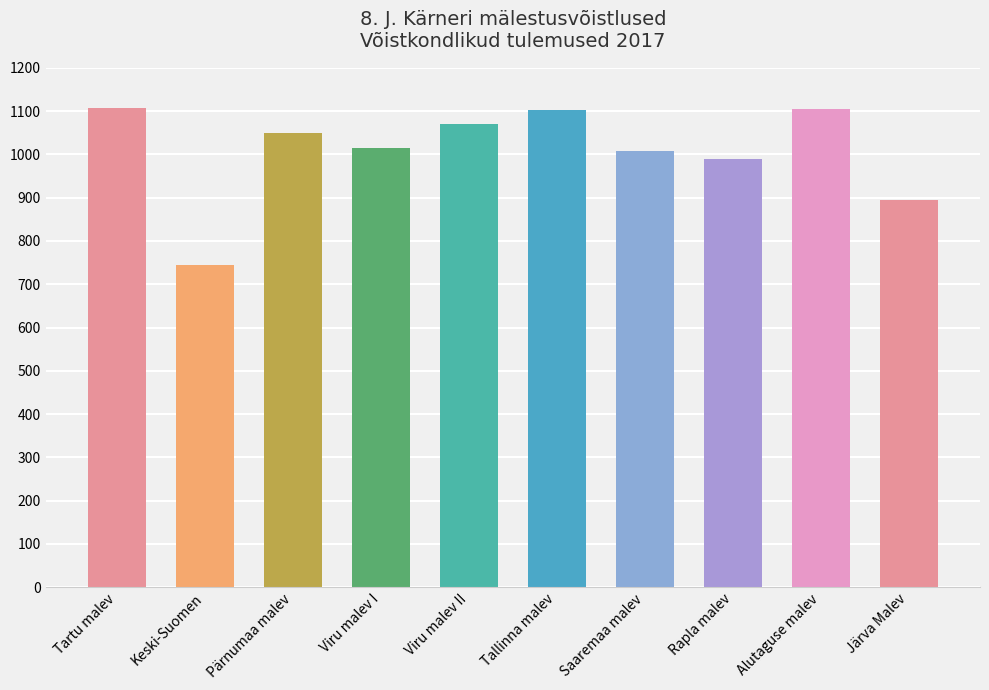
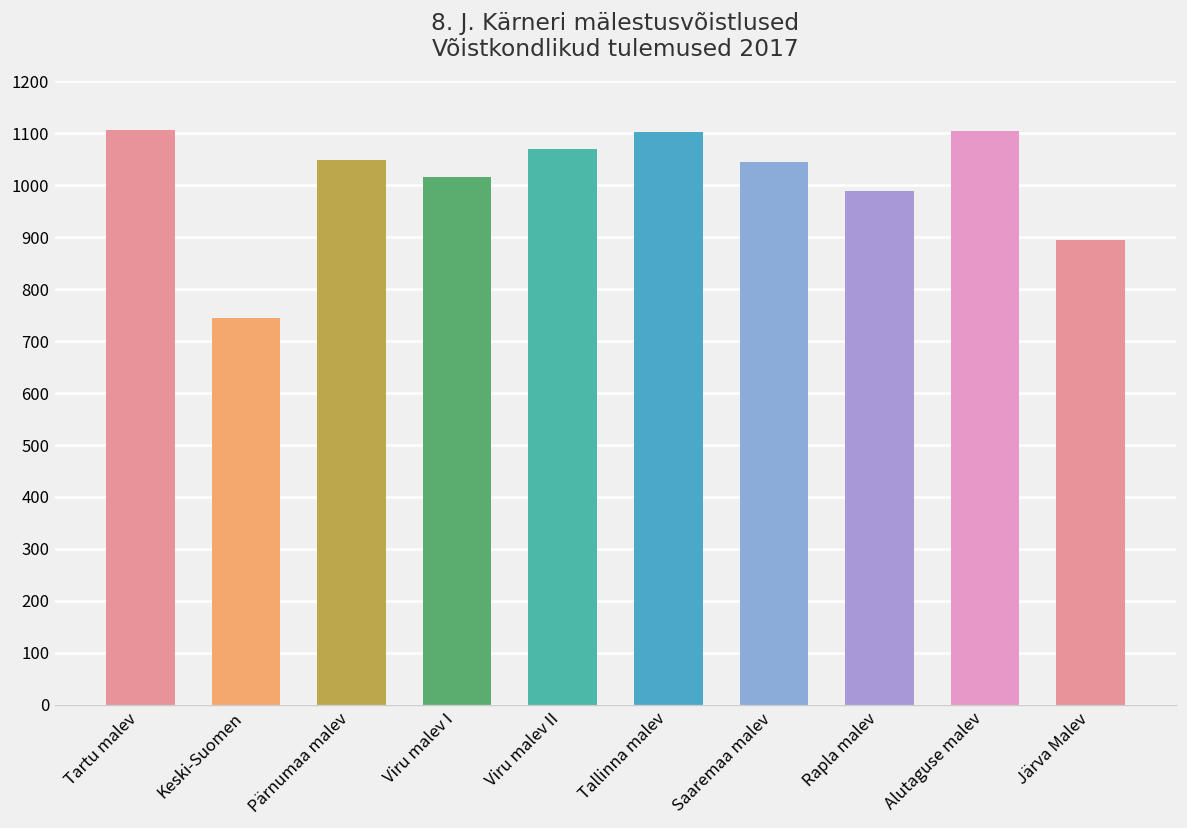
  {
    "Tartu malev": 1110,
    "Keski-Suomen": 750,
    "Pärnumaa malev": 1050,
    "Viru malev I": 1020,
    "Viru malev II": 1070,
    "Tallinna malev": 1100,
-   "Saaremaa malev": 1010,
+   "Saaremaa malev": 1050,
    "Rapla malev": 990,
    "Alutaguse malev": 1100,
    "Järva Malev": 890
  }
